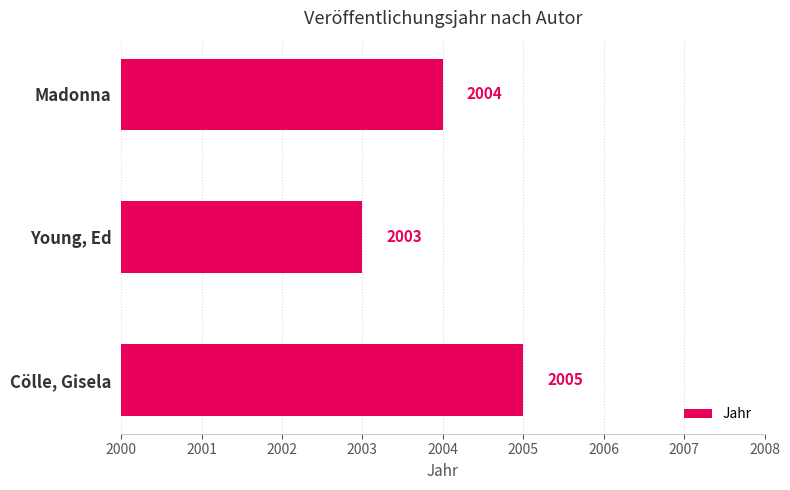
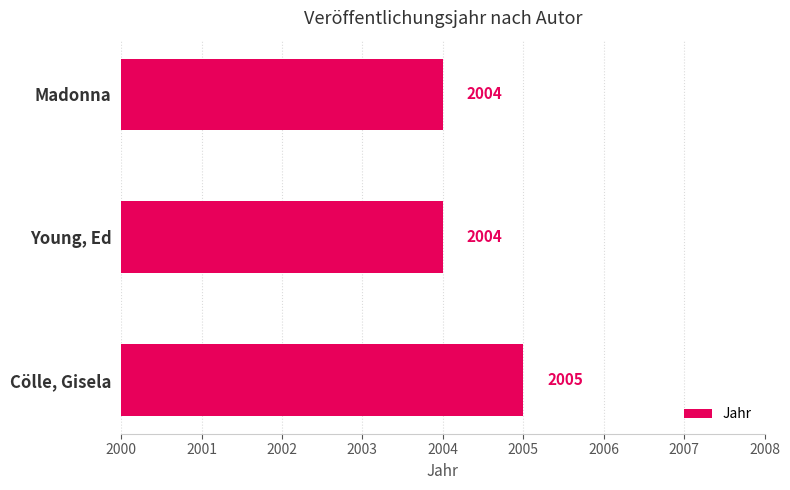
  {
    "Madonna": 2004,
-   "Young, Ed": 2003,
+   "Young, Ed": 2004,
    "Cölle, Gisela": 2005
  }
